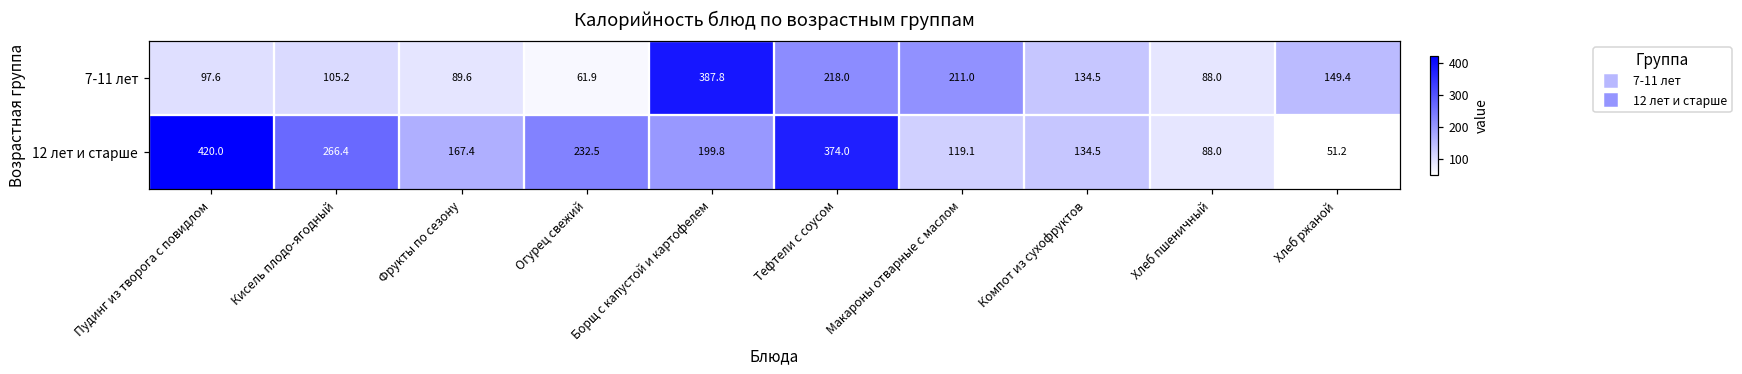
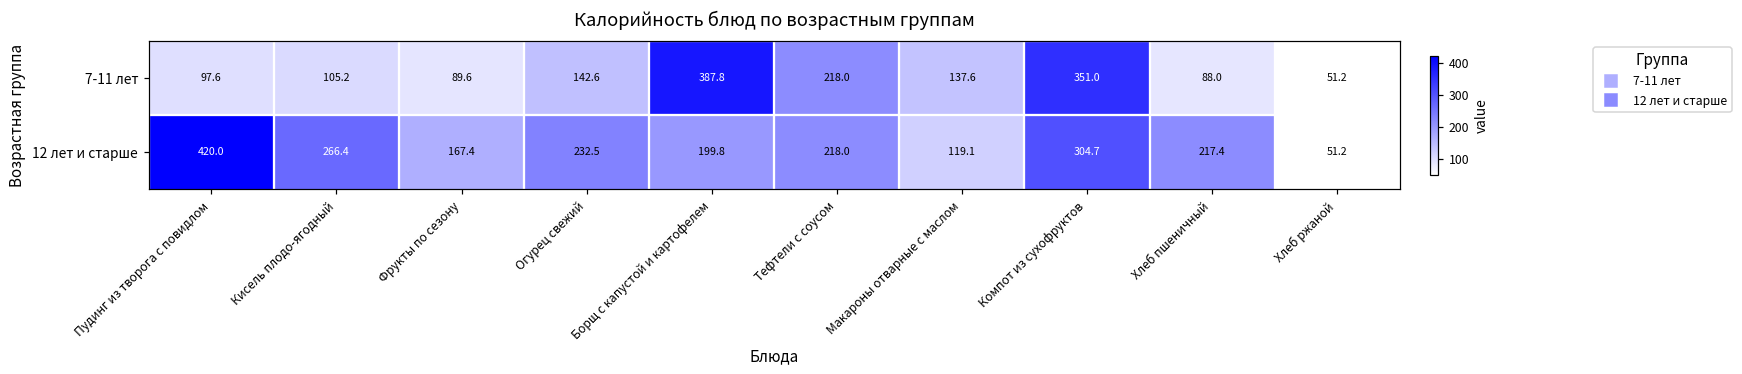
  {
    "7-11 лет": {
      "Пудинг из творога с повидлом": 97.6,
      "Кисель плодо-ягодный": 105.2,
      "Фрукты по сезону": 89.6,
-     "Огурец свежий": 61.9,
+     "Огурец свежий": 142.6,
      "Борщ с капустой и картофелем": 387.8,
      "Тефтели с соусом": 218.0,
-     "Макароны отварные с маслом": 211.0,
-     "Компот из сухофруктов": 134.5,
+     "Макароны отварные с маслом": 137.6,
+     "Компот из сухофруктов": 351.0,
      "Хлеб пшеничный": 88.0,
-     "Хлеб ржаной": 149.4
+     "Хлеб ржаной": 51.2
    },
    "12 лет и старше": {
      "Пудинг из творога с повидлом": 420.0,
      "Кисель плодо-ягодный": 266.4,
      "Фрукты по сезону": 167.4,
      "Огурец свежий": 232.5,
      "Борщ с капустой и картофелем": 199.8,
-     "Тефтели с соусом": 374.0,
+     "Тефтели с соусом": 218.0,
      "Макароны отварные с маслом": 119.1,
-     "Компот из сухофруктов": 134.5,
-     "Хлеб пшеничный": 88.0,
+     "Компот из сухофруктов": 304.7,
+     "Хлеб пшеничный": 217.4,
      "Хлеб ржаной": 51.2
    }
  }
